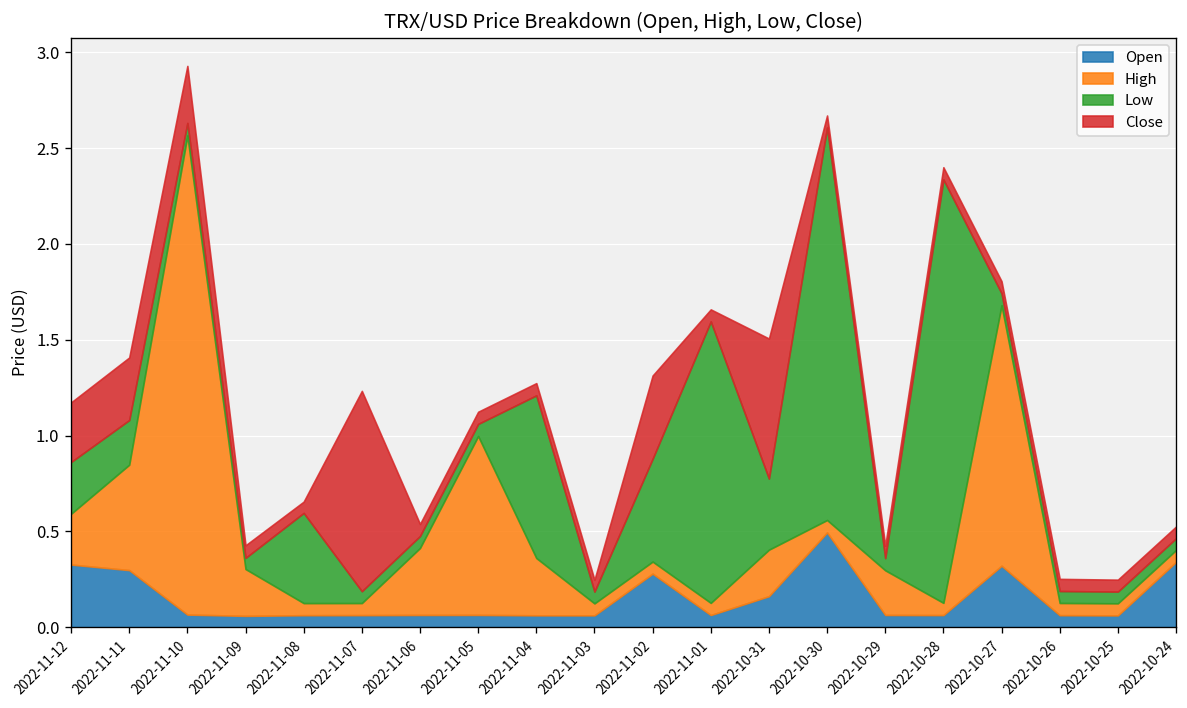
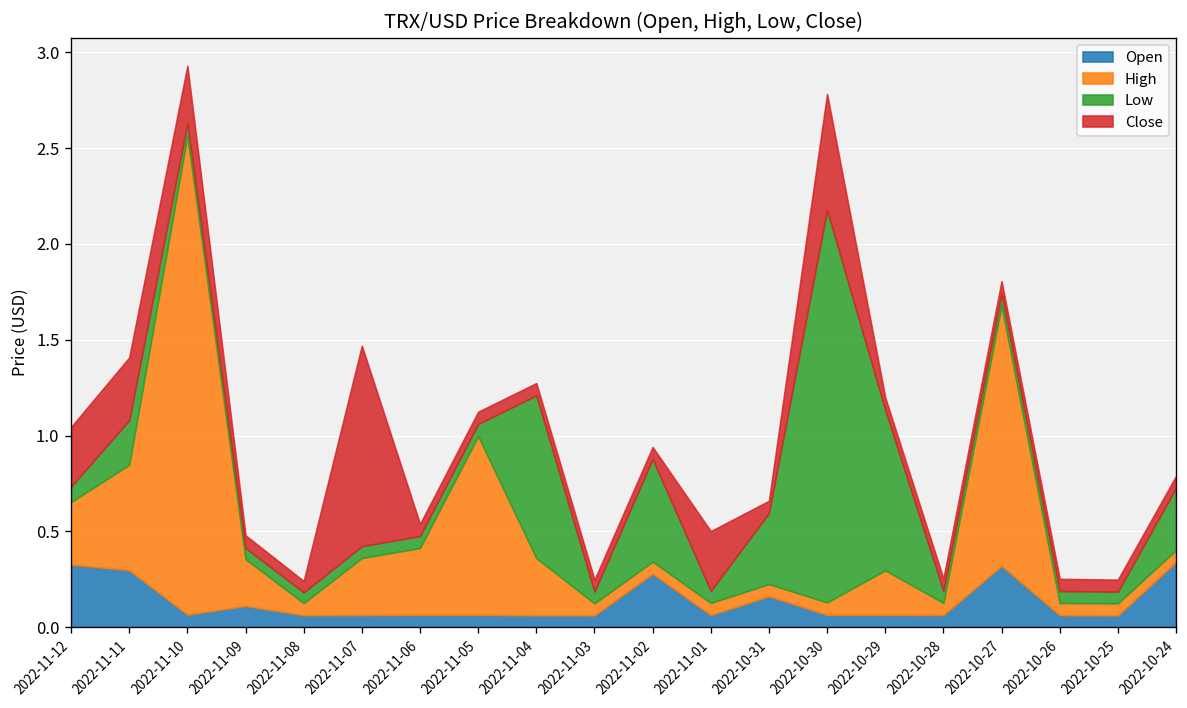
  {
    "Open": {
      "2022-11-12": 0.33,
      "2022-11-11": 0.30,
      "2022-11-10": 0.07,
-     "2022-11-09": 0.06,
+     "2022-11-09": 0.11,
      "2022-11-08": 0.06,
      "2022-11-07": 0.06,
      "2022-11-06": 0.06,
      "2022-11-05": 0.06,
      "2022-11-04": 0.06,
      "2022-11-03": 0.06,
      "2022-11-02": 0.28,
      "2022-11-01": 0.06,
      "2022-10-31": 0.16,
-     "2022-10-30": 0.49,
+     "2022-10-30": 0.06,
      "2022-10-29": 0.06,
      "2022-10-28": 0.06,
      "2022-10-27": 0.32,
      "2022-10-26": 0.06,
      "2022-10-25": 0.06,
      "2022-10-24": 0.34
    },
    "High": {
-     "2022-11-12": 0.27,
+     "2022-11-12": 0.33,
      "2022-11-11": 0.55,
      "2022-11-10": 2.50,
      "2022-11-09": 0.24,
      "2022-11-08": 0.06,
-     "2022-11-07": 0.06,
+     "2022-11-07": 0.30,
      "2022-11-06": 0.35,
      "2022-11-05": 0.93,
      "2022-11-04": 0.30,
      "2022-11-03": 0.06,
      "2022-11-02": 0.06,
      "2022-11-01": 0.06,
-     "2022-10-31": 0.24,
+     "2022-10-31": 0.06,
      "2022-10-30": 0.06,
      "2022-10-29": 0.23,
      "2022-10-28": 0.06,
      "2022-10-27": 1.36,
      "2022-10-26": 0.06,
      "2022-10-25": 0.06,
      "2022-10-24": 0.06
    },
    "Low": {
-     "2022-11-12": 0.27,
+     "2022-11-12": 0.08,
      "2022-11-11": 0.23,
      "2022-11-10": 0.07,
      "2022-11-09": 0.06,
-     "2022-11-08": 0.47,
+     "2022-11-08": 0.06,
      "2022-11-07": 0.06,
      "2022-11-06": 0.06,
      "2022-11-05": 0.06,
      "2022-11-04": 0.85,
      "2022-11-03": 0.06,
      "2022-11-02": 0.54,
-     "2022-11-01": 1.47,
+     "2022-11-01": 0.06,
      "2022-10-31": 0.37,
      "2022-10-30": 2.05,
-     "2022-10-29": 0.06,
-     "2022-10-28": 2.21,
+     "2022-10-29": 0.84,
+     "2022-10-28": 0.06,
      "2022-10-27": 0.06,
      "2022-10-26": 0.06,
      "2022-10-25": 0.06,
-     "2022-10-24": 0.06
+     "2022-10-24": 0.33
    },
    "Close": {
      "2022-11-12": 0.31,
      "2022-11-11": 0.33,
      "2022-11-10": 0.30,
      "2022-11-09": 0.07,
      "2022-11-08": 0.06,
      "2022-11-07": 1.05,
      "2022-11-06": 0.06,
      "2022-11-05": 0.06,
      "2022-11-04": 0.06,
      "2022-11-03": 0.06,
-     "2022-11-02": 0.43,
-     "2022-11-01": 0.06,
-     "2022-10-31": 0.73,
-     "2022-10-30": 0.06,
+     "2022-11-02": 0.06,
+     "2022-11-01": 0.31,
+     "2022-10-31": 0.06,
+     "2022-10-30": 0.60,
      "2022-10-29": 0.06,
      "2022-10-28": 0.06,
      "2022-10-27": 0.06,
      "2022-10-26": 0.06,
      "2022-10-25": 0.06,
      "2022-10-24": 0.06
    }
  }
